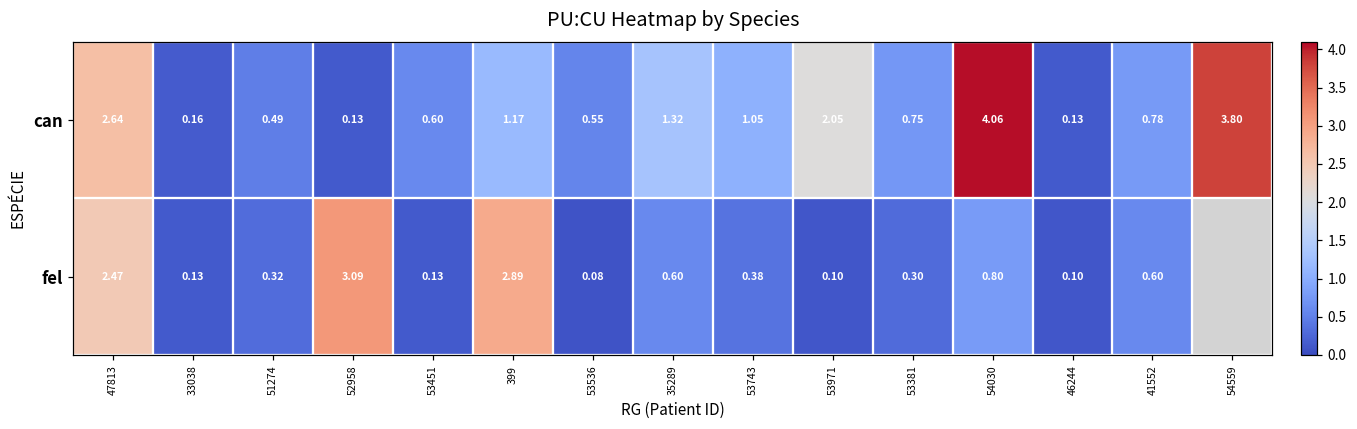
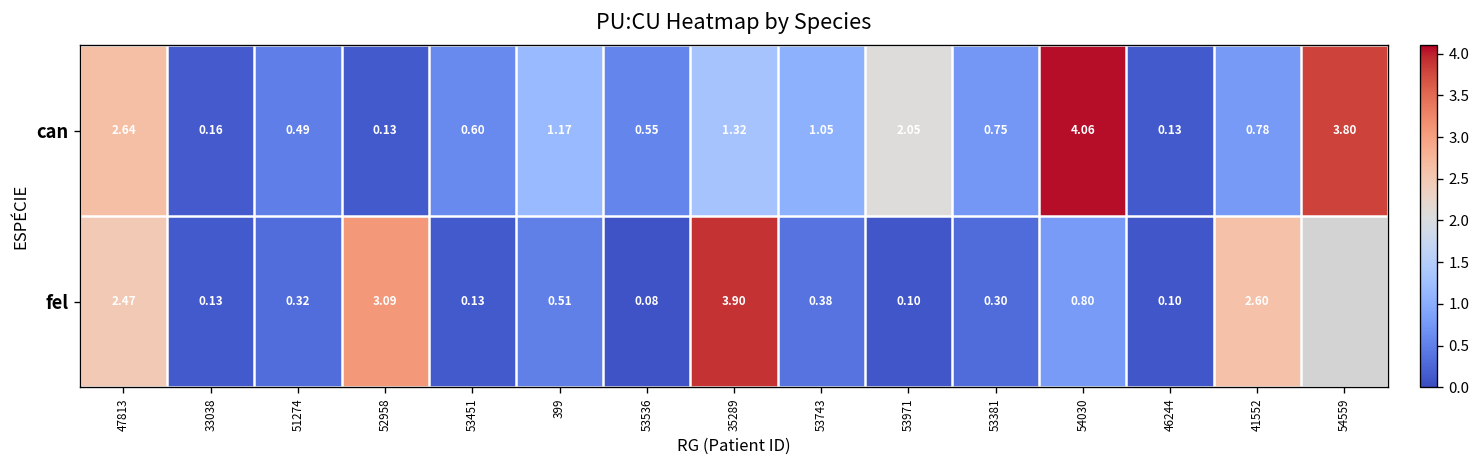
  {
    "can": {
      "47813": 2.64,
      "33038": 0.16,
      "51274": 0.49,
      "52958": 0.13,
      "53451": 0.60,
      "399": 1.17,
      "53536": 0.55,
      "35289": 1.32,
      "53743": 1.05,
      "53381": 0.75,
      "54030": 4.06,
      "46244": 0.13,
      "41552": 0.78,
      "54559": 3.80
    },
    "fel": {
      "47813": 2.47,
      "33038": 0.13,
      "51274": 0.32,
      "52958": 3.09,
      "53451": 0.13,
-     "399": 2.89,
+     "399": 0.51,
      "53536": 0.08,
-     "35289": 0.60,
+     "35289": 3.90,
      "53743": 0.38,
      "53971": 0.10,
      "53381": 0.30,
      "54030": 0.80,
      "46244": 0.10,
-     "41552": 0.60
+     "41552": 2.60
    }
  }
